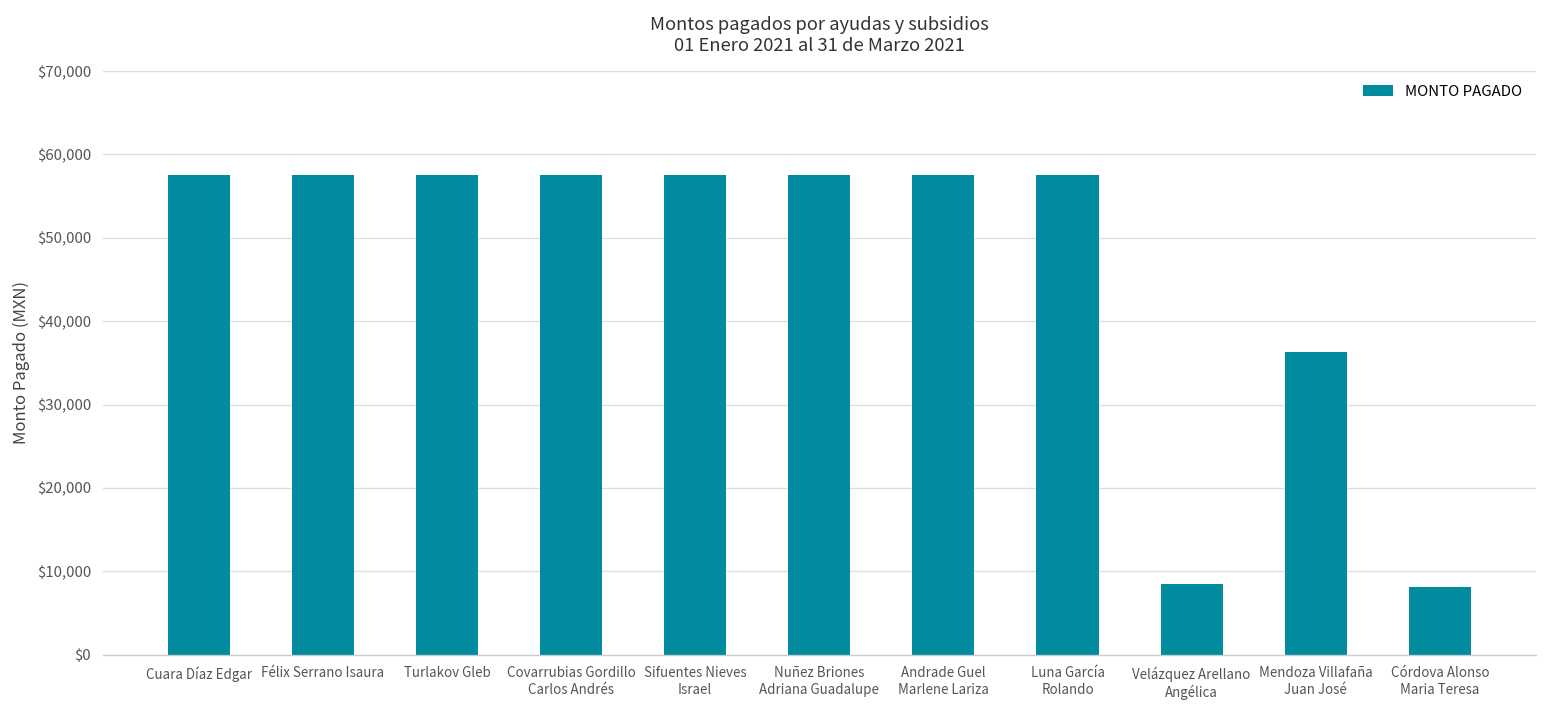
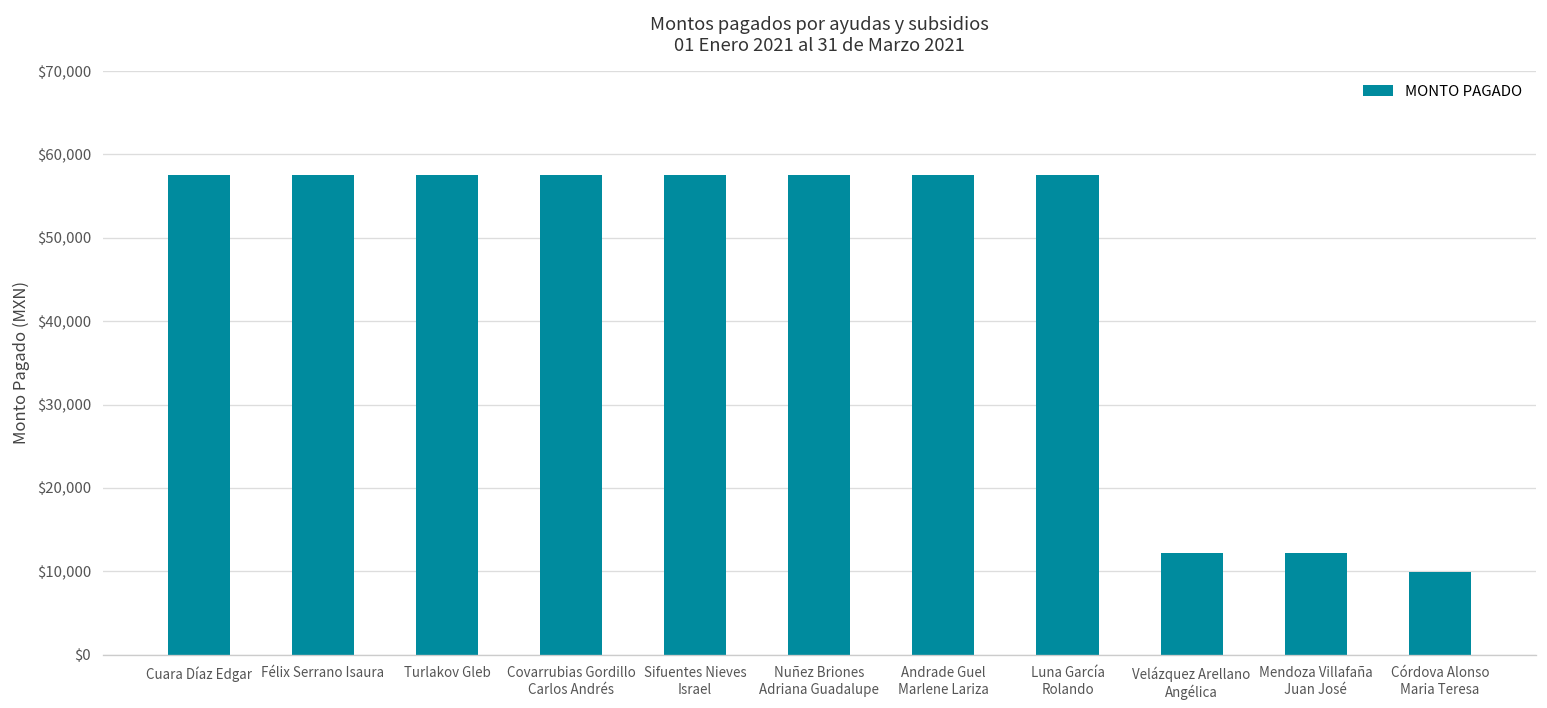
  {
    "Cuara Díaz Edgar": "$58,000",
    "Félix Serrano Isaura": "$58,000",
    "Turlakov Gleb": "$58,000",
    "Covarrubias Gordillo Carlos Andrés": "$58,000",
    "Sifuentes Nieves Israel": "$58,000",
    "Nuñez Briones Adriana Guadalupe": "$58,000",
    "Andrade Guel Marlene Lariza": "$58,000",
    "Luna García Rolando": "$58,000",
-   "Velázquez Arellano Angélica": "$8,000",
-   "Mendoza Villafaña Juan José": "$36,000",
-   "Córdova Alonso Maria Teresa": "$8,000"
+   "Velázquez Arellano Angélica": "$12,000",
+   "Mendoza Villafaña Juan José": "$12,000",
+   "Córdova Alonso Maria Teresa": "$10,000"
  }
